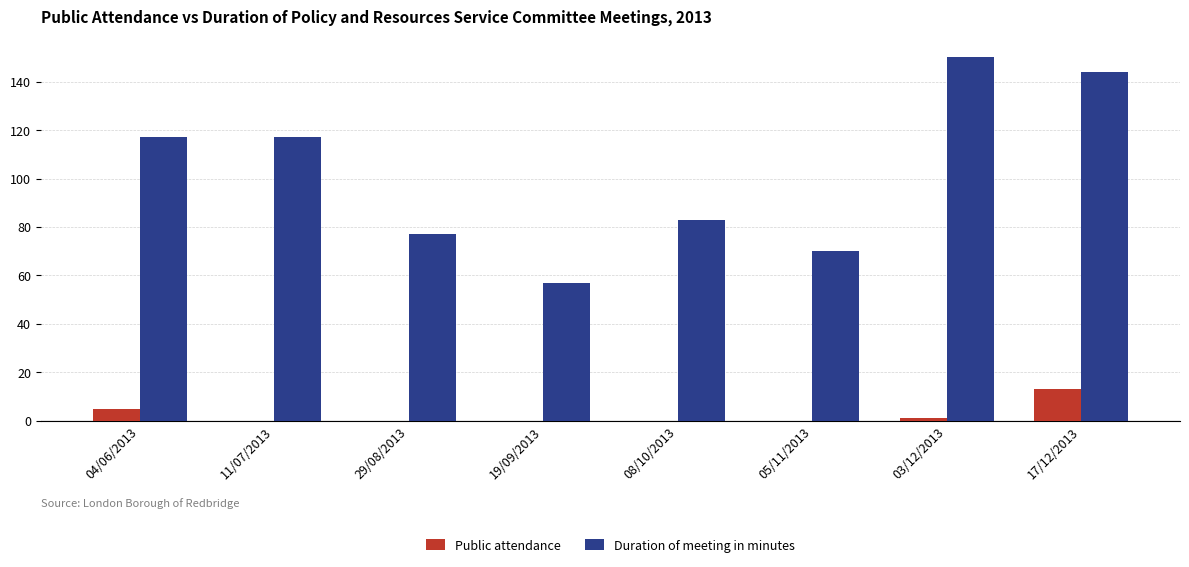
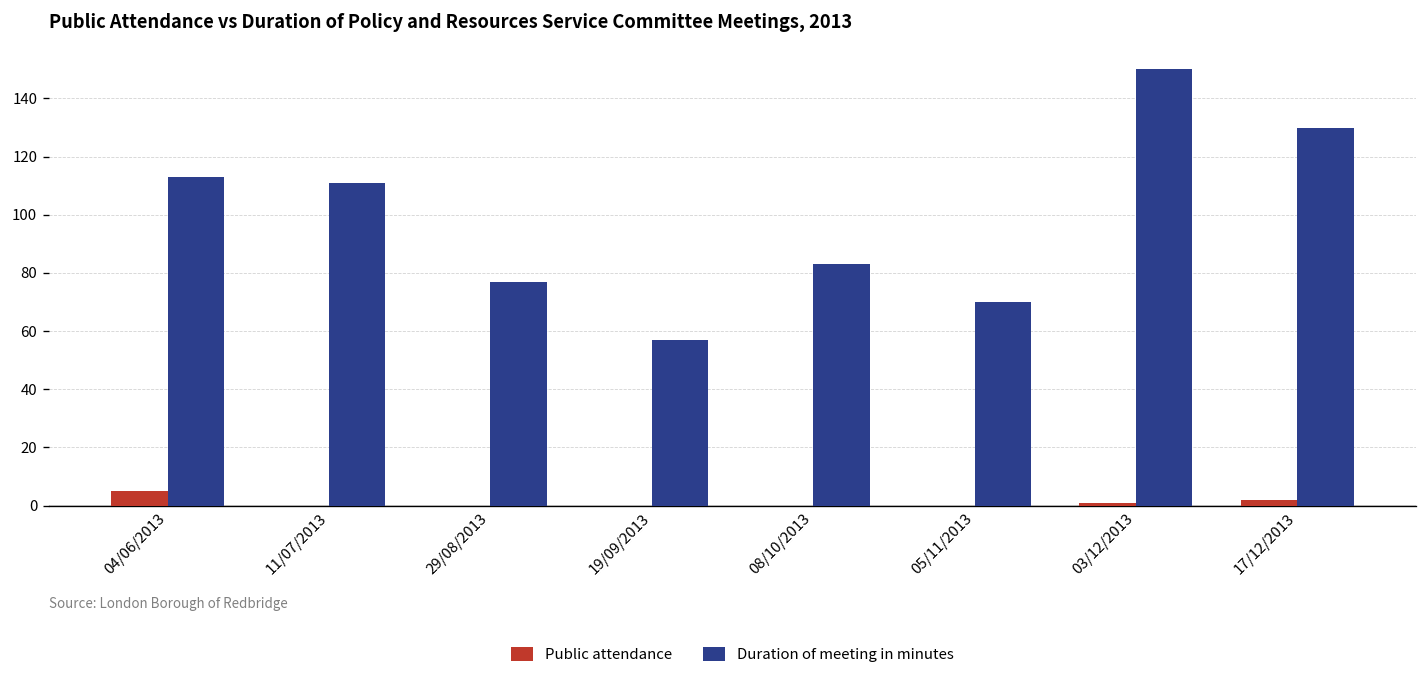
  {
    "Public attendance": {
      "04/06/2013": 5,
      "11/07/2013": 0,
      "29/08/2013": 0,
      "19/09/2013": 0,
      "08/10/2013": 0,
      "05/11/2013": 0,
-     "17/12/2013": 13
+     "17/12/2013": 2
    },
    "Duration of meeting in minutes": {
-     "04/06/2013": 117,
-     "11/07/2013": 117,
+     "04/06/2013": 113,
+     "11/07/2013": 111,
      "29/08/2013": 77,
      "19/09/2013": 57,
      "08/10/2013": 83,
      "05/11/2013": 70,
      "03/12/2013": 150,
-     "17/12/2013": 144
+     "17/12/2013": 130
    }
  }
